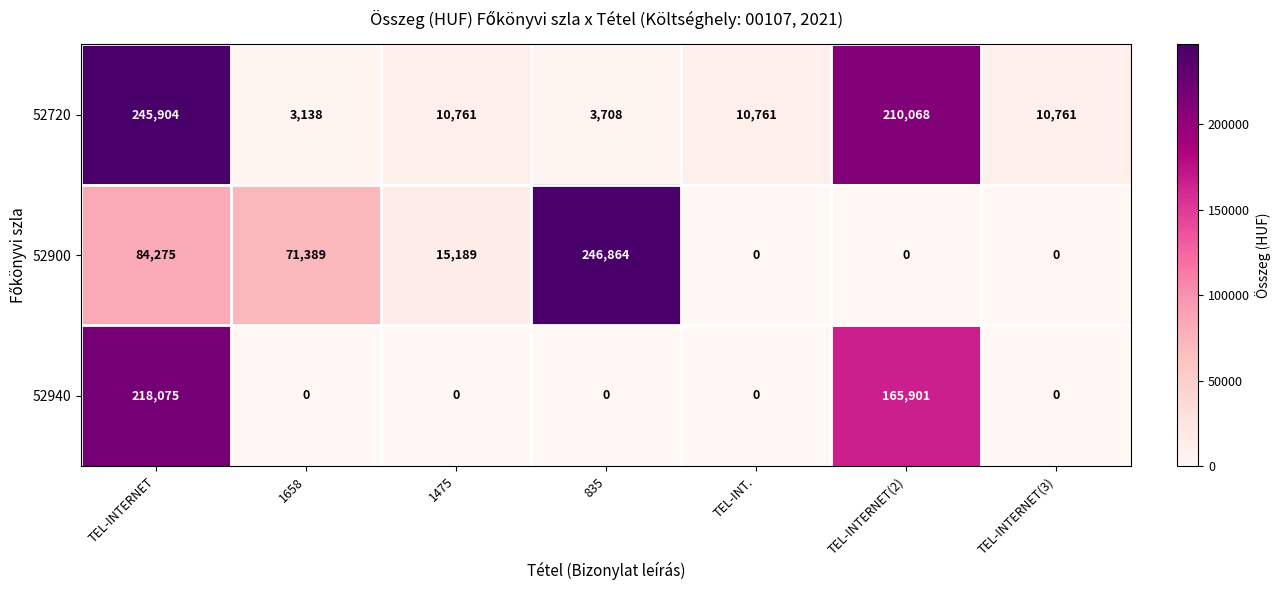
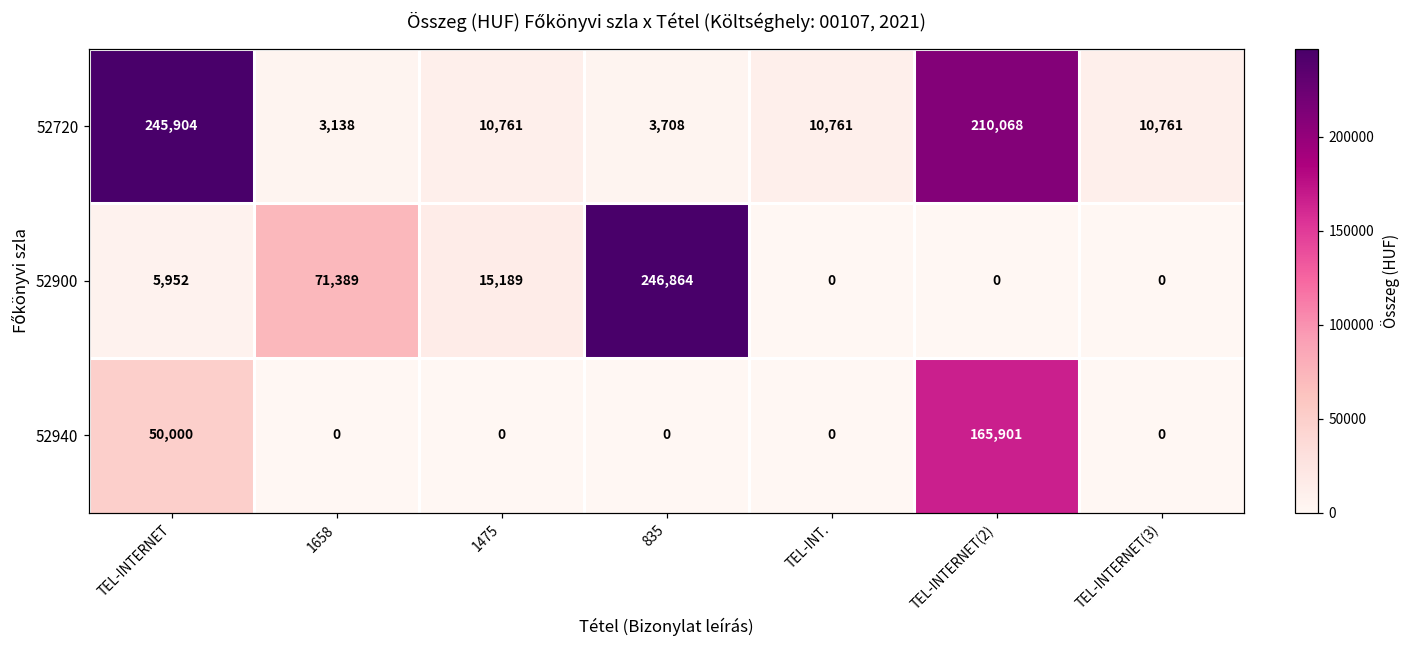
  {
    "52720": {
      "TEL-INTERNET": "245,904",
      "1658": "3,138",
      "1475": "10,761",
      "835": "3,708",
      "TEL-INT.": "10,761",
      "TEL-INTERNET(2)": "210,068",
      "TEL-INTERNET(3)": "10,761"
    },
    "52900": {
-     "TEL-INTERNET": "84,275",
+     "TEL-INTERNET": "5,952",
      "1658": "71,389",
      "1475": "15,189",
      "835": "246,864",
      "TEL-INT.": "0",
      "TEL-INTERNET(2)": "0",
      "TEL-INTERNET(3)": "0"
    },
    "52940": {
-     "TEL-INTERNET": "218,075",
+     "TEL-INTERNET": "50,000",
      "1658": "0",
      "1475": "0",
      "835": "0",
      "TEL-INT.": "0",
      "TEL-INTERNET(2)": "165,901",
      "TEL-INTERNET(3)": "0"
    }
  }
